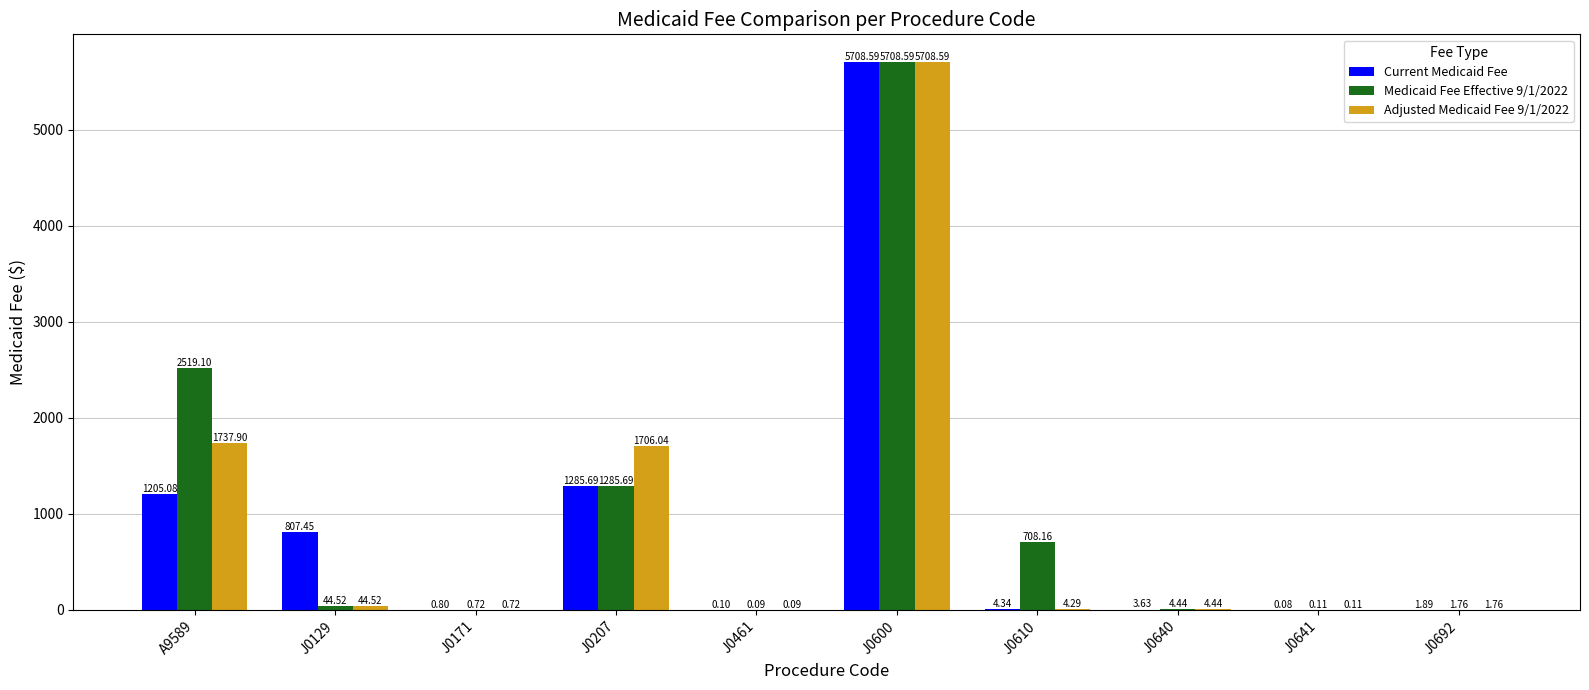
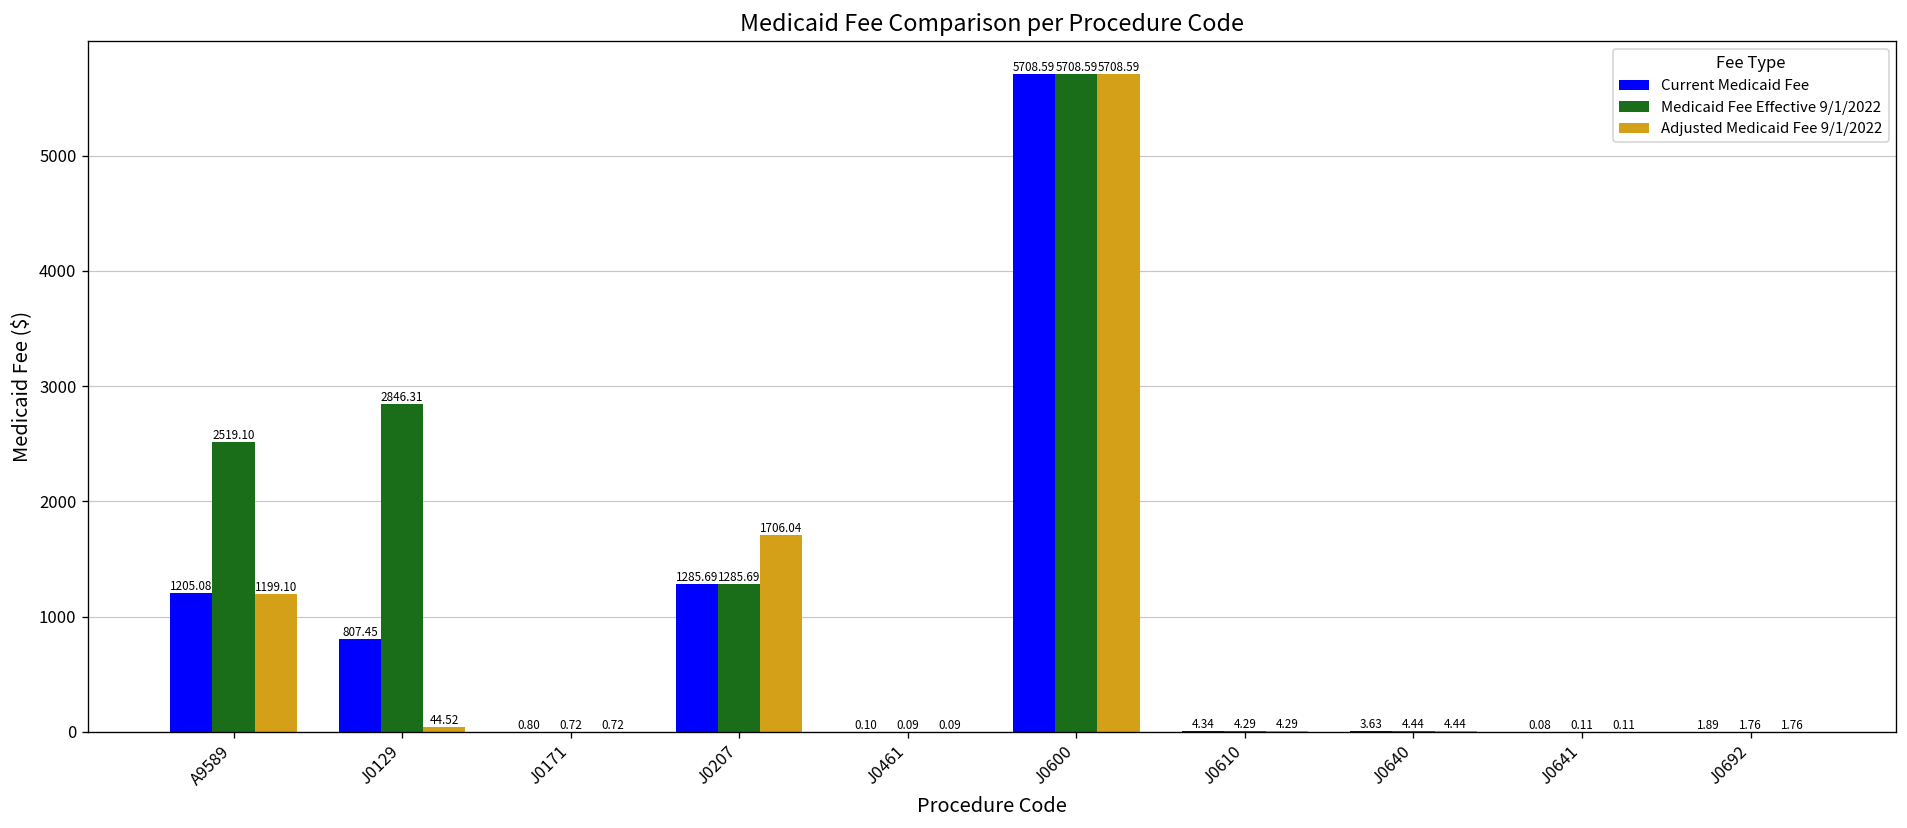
  {
    "Current Medicaid Fee": {
      "A9589": 1205.08,
      "J0129": 807.45,
      "J0171": 0.80,
      "J0207": 1285.69,
      "J0461": 0.10,
      "J0600": 5708.59,
      "J0610": 4.34,
      "J0640": 3.63,
      "J0641": 0.08,
      "J0692": 1.89
    },
    "Medicaid Fee Effective 9/1/2022": {
      "A9589": 2519.10,
-     "J0129": 44.52,
+     "J0129": 2846.31,
      "J0171": 0.72,
      "J0207": 1285.69,
      "J0461": 0.09,
      "J0600": 5708.59,
-     "J0610": 708.16,
+     "J0610": 4.29,
      "J0640": 4.44,
      "J0641": 0.11,
      "J0692": 1.76
    },
    "Adjusted Medicaid Fee 9/1/2022": {
-     "A9589": 1737.90,
+     "A9589": 1199.10,
      "J0129": 44.52,
      "J0171": 0.72,
      "J0207": 1706.04,
      "J0461": 0.09,
      "J0600": 5708.59,
      "J0610": 4.29,
      "J0640": 4.44,
      "J0641": 0.11,
      "J0692": 1.76
    }
  }
